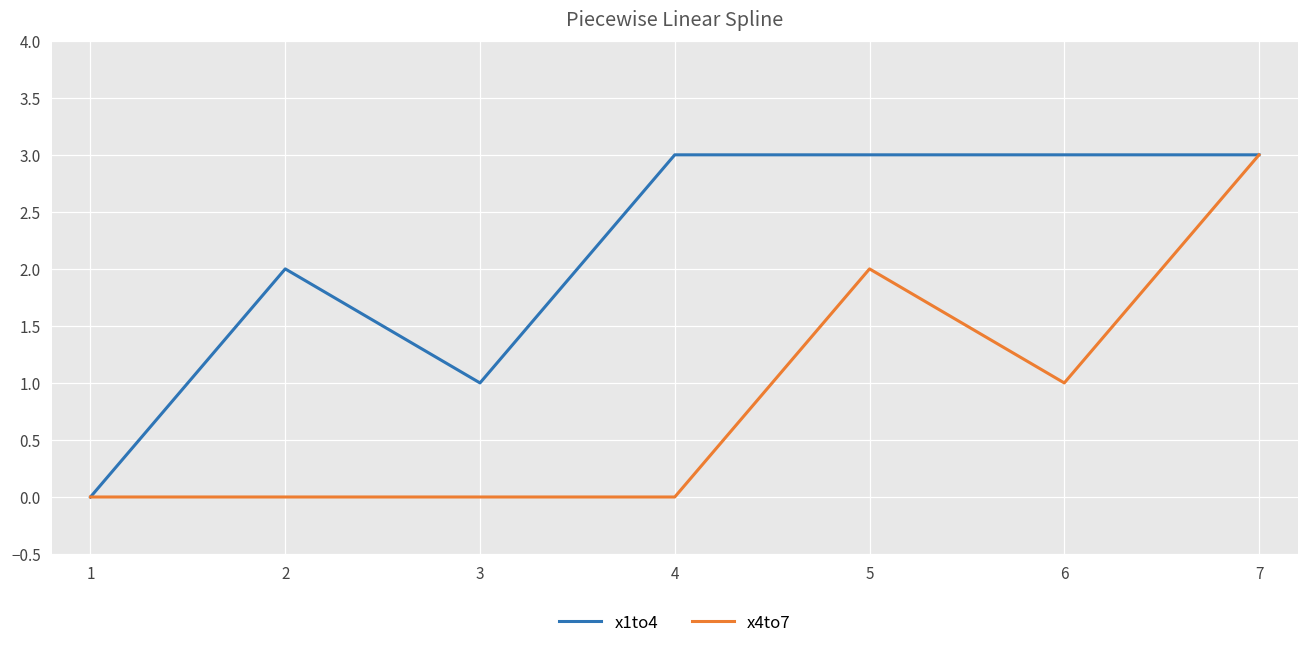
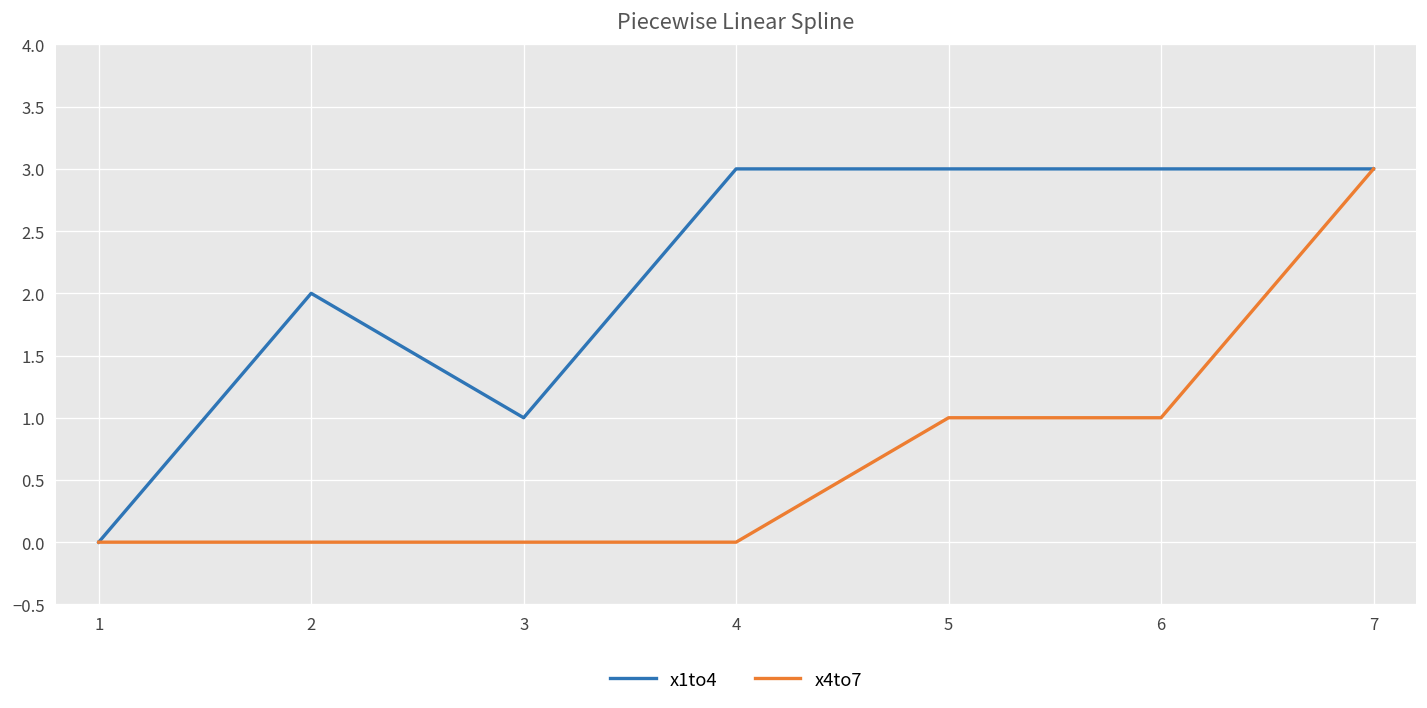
  {
    "x1to4": {
      "2": 2,
      "3": 1,
      "4": 3,
      "5": 3,
      "6": 3
    },
    "x4to7": {
      "2": 0,
      "3": 0,
      "4": 0,
-     "5": 2,
+     "5": 1,
      "6": 1
    }
  }
